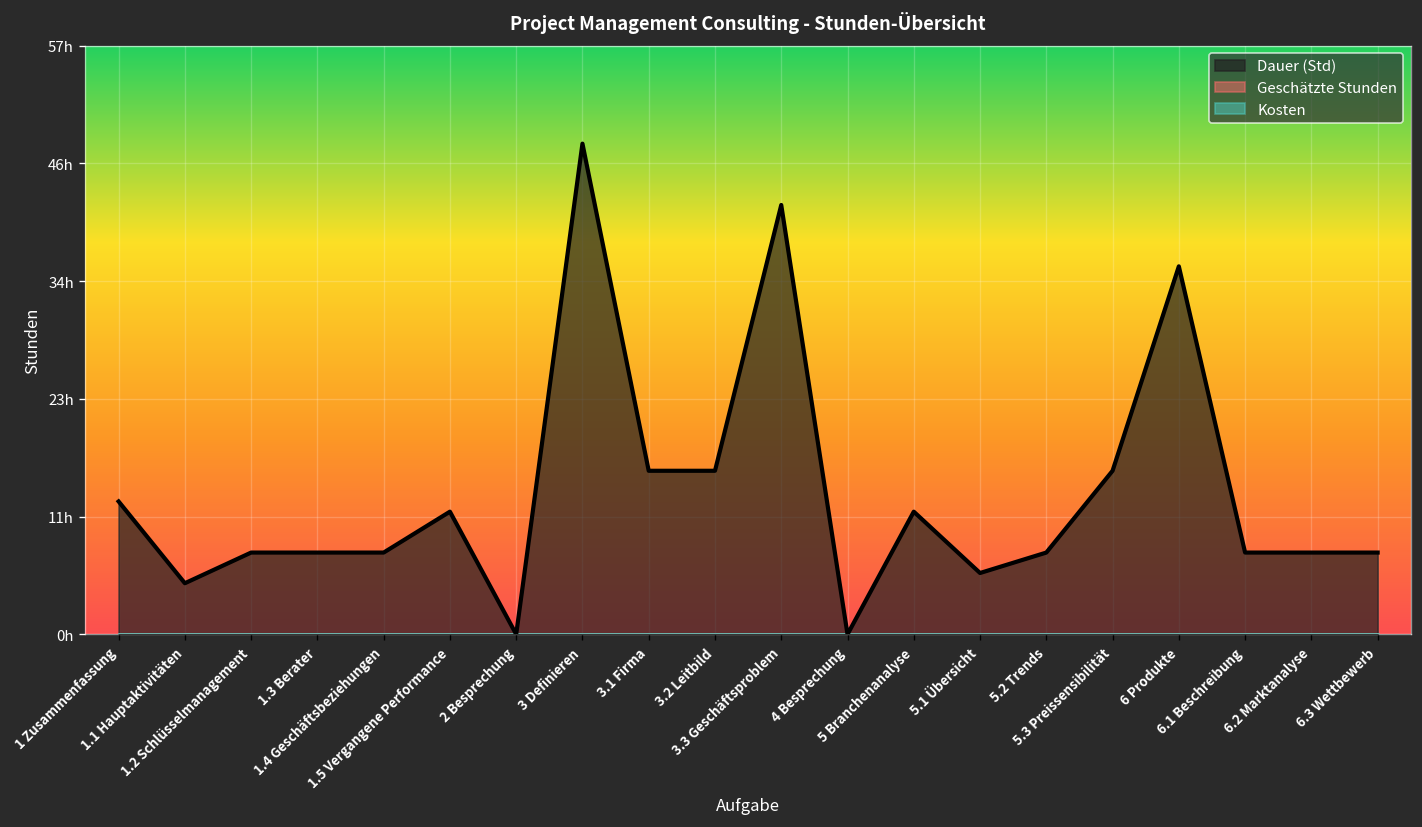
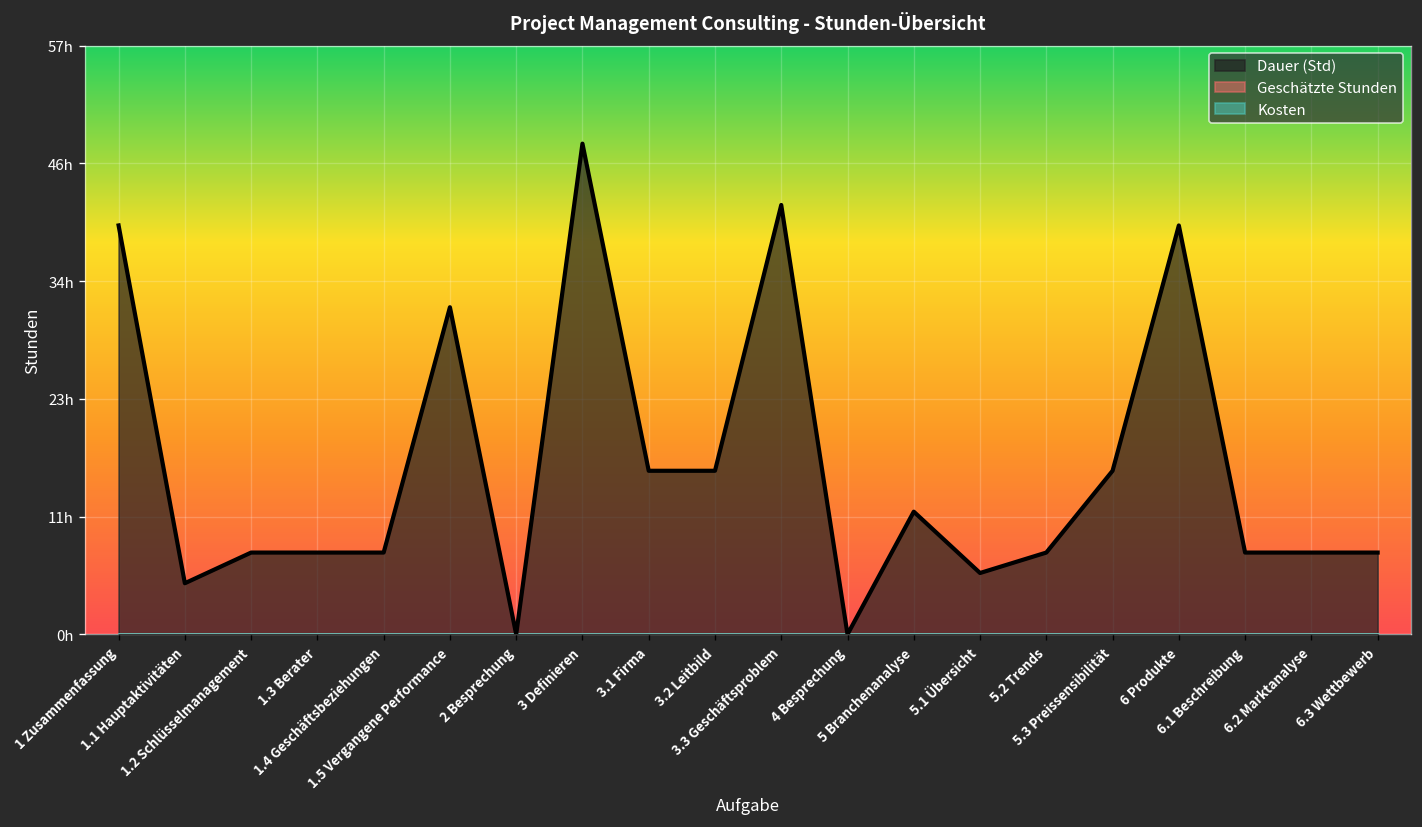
  {
    "Dauer (Std)": {
-     "1 Zusammenfassung": "13h",
+     "1 Zusammenfassung": "40h",
      "1.1 Hauptaktivitäten": "5h",
      "1.2 Schlüsselmanagement": "8h",
      "1.3 Berater": "8h",
      "1.4 Geschäftsbeziehungen": "8h",
-     "1.5 Vergangene Performance": "12h",
+     "1.5 Vergangene Performance": "32h",
      "3 Definieren": "48h",
      "3.1 Firma": "16h",
      "3.2 Leitbild": "16h",
      "3.3 Geschäftsproblem": "42h",
      "5 Branchenanalyse": "12h",
      "5.1 Übersicht": "6h",
      "5.2 Trends": "8h",
      "5.3 Preissensibilität": "16h",
-     "6 Produkte": "36h",
+     "6 Produkte": "40h",
      "6.1 Beschreibung": "8h",
      "6.2 Marktanalyse": "8h",
      "6.3 Wettbewerb": "8h"
    },
    "Kosten": {
      "1 Zusammenfassung": "0h",
      "1.1 Hauptaktivitäten": "0h",
      "1.2 Schlüsselmanagement": "0h",
      "1.3 Berater": "0h",
      "1.4 Geschäftsbeziehungen": "0h",
      "1.5 Vergangene Performance": "0h",
      "3 Definieren": "0h",
      "3.1 Firma": "0h",
      "3.2 Leitbild": "0h",
      "3.3 Geschäftsproblem": "0h",
      "5 Branchenanalyse": "0h",
      "5.1 Übersicht": "0h",
      "5.2 Trends": "0h",
      "5.3 Preissensibilität": "0h",
      "6 Produkte": "0h",
      "6.1 Beschreibung": "0h",
      "6.2 Marktanalyse": "0h",
      "6.3 Wettbewerb": "0h"
    }
  }
